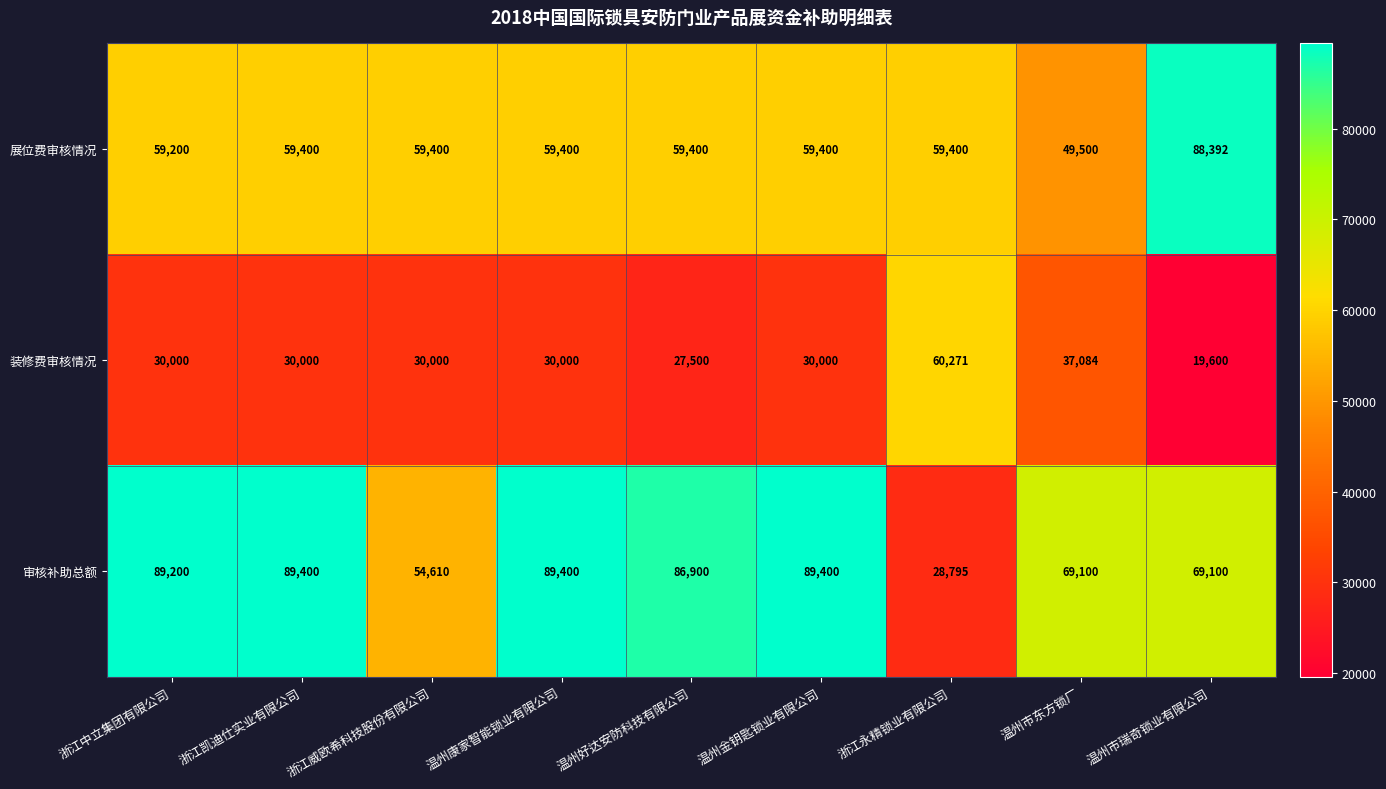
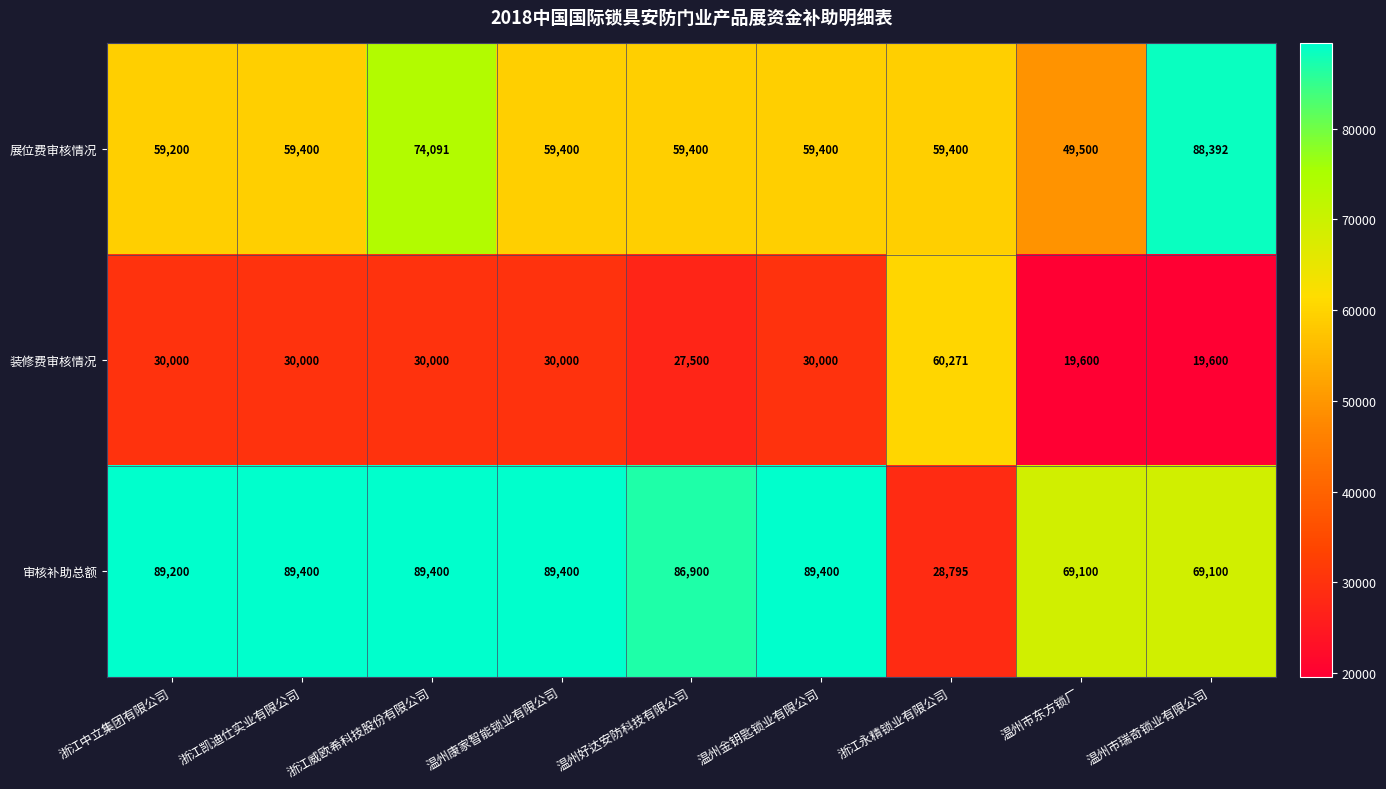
  {
    "展位费审核情况": {
      "浙江中立集团有限公司": "59,200",
      "浙江凯迪仕实业有限公司": "59,400",
-     "浙江威欧希科技股份有限公司": "59,400",
+     "浙江威欧希科技股份有限公司": "74,091",
      "温州康家智能锁业有限公司": "59,400",
      "温州好达安防科技有限公司": "59,400",
      "温州金钥匙锁业有限公司": "59,400",
      "浙江永精锁业有限公司": "59,400",
      "温州市东方锁厂": "49,500",
      "温州市瑞奇锁业有限公司": "88,392"
    },
    "装修费审核情况": {
      "浙江中立集团有限公司": "30,000",
      "浙江凯迪仕实业有限公司": "30,000",
      "浙江威欧希科技股份有限公司": "30,000",
      "温州康家智能锁业有限公司": "30,000",
      "温州好达安防科技有限公司": "27,500",
      "温州金钥匙锁业有限公司": "30,000",
      "浙江永精锁业有限公司": "60,271",
-     "温州市东方锁厂": "37,084",
+     "温州市东方锁厂": "19,600",
      "温州市瑞奇锁业有限公司": "19,600"
    },
    "审核补助总额": {
      "浙江中立集团有限公司": "89,200",
      "浙江凯迪仕实业有限公司": "89,400",
-     "浙江威欧希科技股份有限公司": "54,610",
+     "浙江威欧希科技股份有限公司": "89,400",
      "温州康家智能锁业有限公司": "89,400",
      "温州好达安防科技有限公司": "86,900",
      "温州金钥匙锁业有限公司": "89,400",
      "浙江永精锁业有限公司": "28,795",
      "温州市东方锁厂": "69,100",
      "温州市瑞奇锁业有限公司": "69,100"
    }
  }
